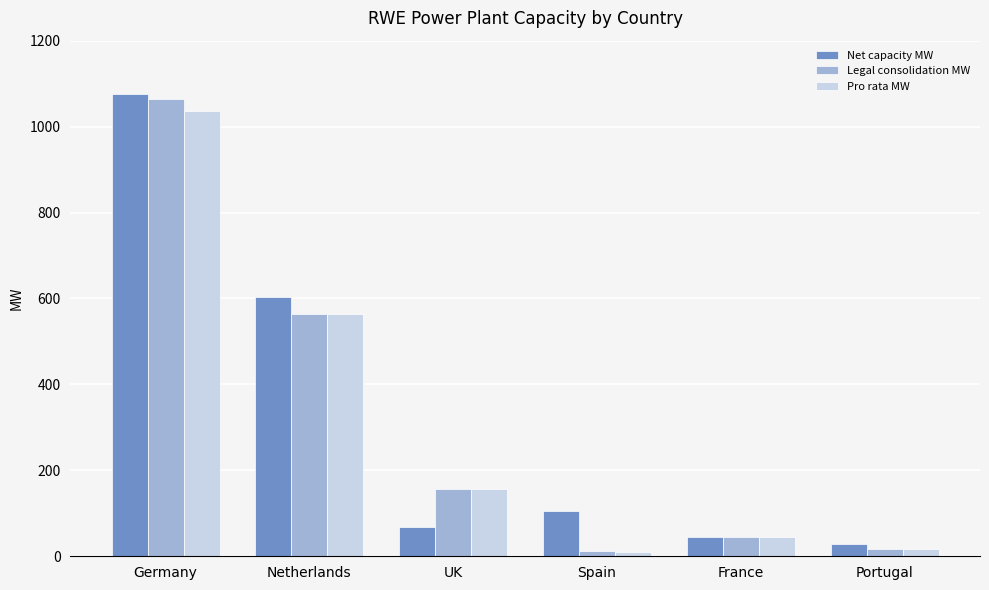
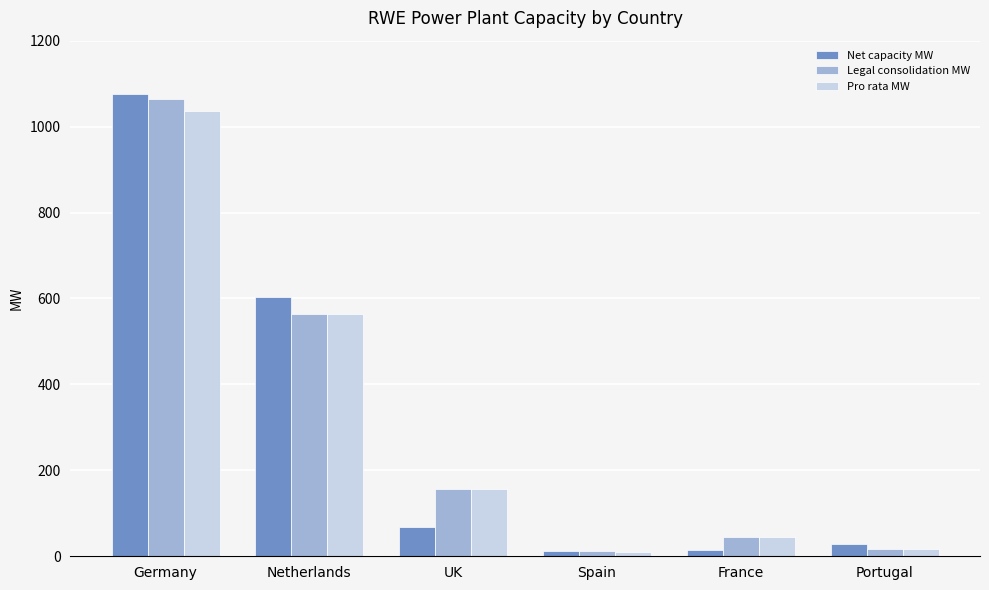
  {
    "Net capacity MW": {
      "Germany": 1080,
      "Netherlands": 600,
      "UK": 70,
-     "Spain": 100,
-     "France": 40,
+     "Spain": 10,
+     "France": 20,
      "Portugal": 30
    }
  }
